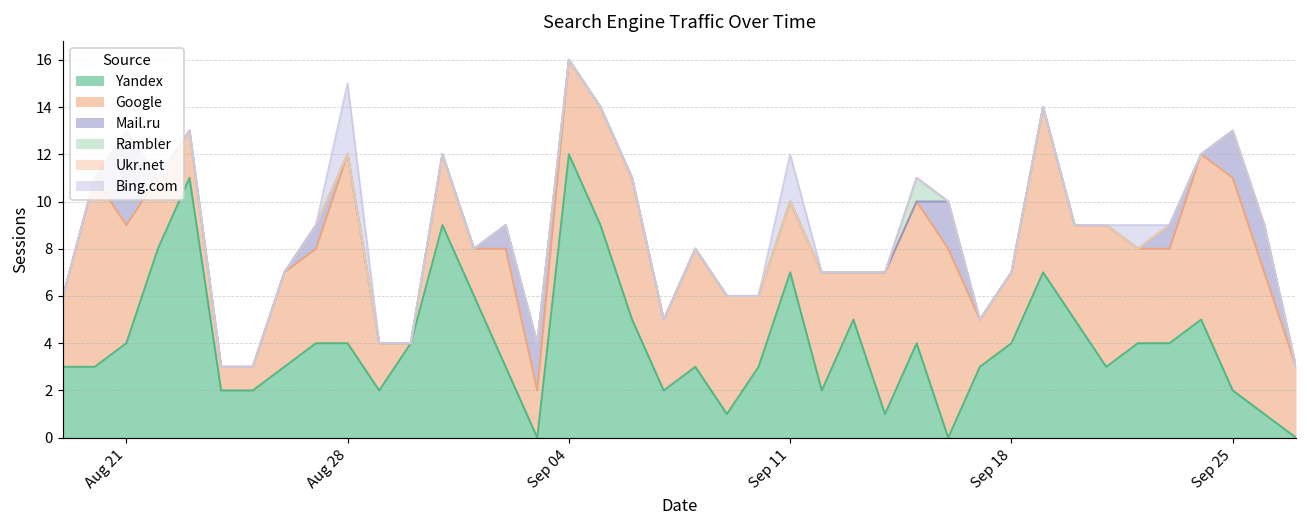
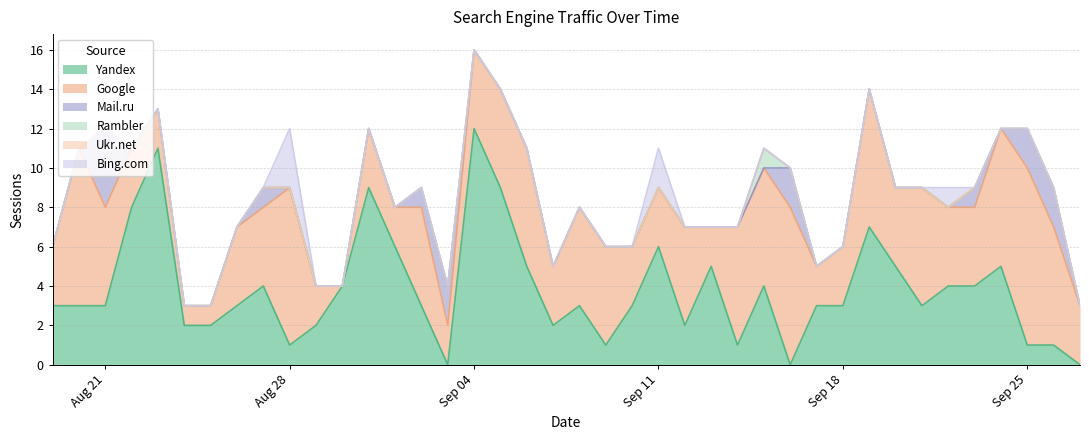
  {
    "Yandex": {
-     "Aug 21": 4,
-     "Aug 28": 4,
+     "Aug 21": 3,
+     "Aug 28": 1,
      "Sep 04": 12,
-     "Sep 11": 7,
-     "Sep 18": 4,
-     "Sep 25": 2
+     "Sep 11": 6,
+     "Sep 18": 3,
+     "Sep 25": 1
    },
    "Bing.com": {
      "Aug 28": 3,
      "Sep 11": 2
    }
  }
